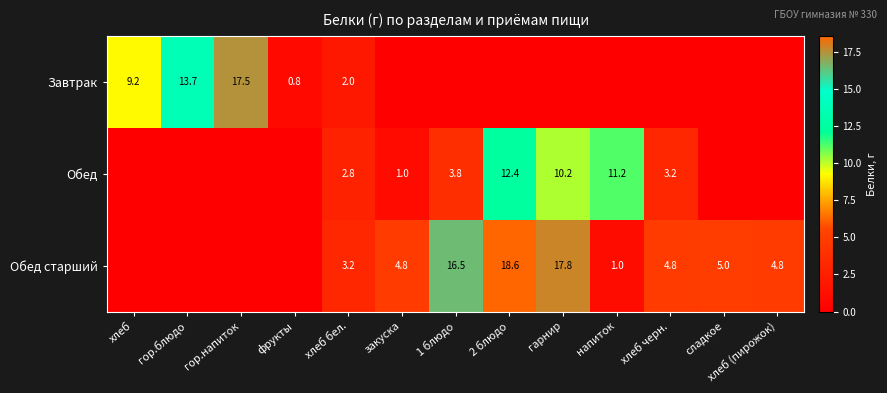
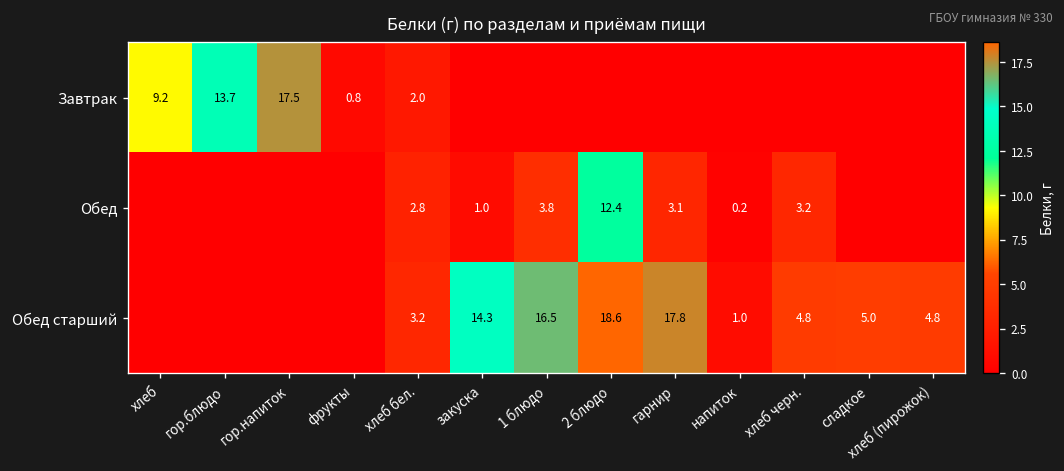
  {
    "Завтрак": {
      "хлеб": 9.2,
      "гор.блюдо": 13.7,
      "гор.напиток": 17.5,
      "фрукты": 0.8,
      "хлеб бел.": 2.0
    },
    "Обед": {
      "хлеб бел.": 2.8,
      "закуска": 1.0,
      "1 блюдо": 3.8,
      "2 блюдо": 12.4,
-     "гарнир": 10.2,
-     "напиток": 11.2,
+     "гарнир": 3.1,
+     "напиток": 0.2,
      "хлеб черн.": 3.2
    },
    "Обед старший": {
      "хлеб бел.": 3.2,
-     "закуска": 4.8,
+     "закуска": 14.3,
      "1 блюдо": 16.5,
      "2 блюдо": 18.6,
      "гарнир": 17.8,
      "напиток": 1.0,
      "хлеб черн.": 4.8,
      "сладкое": 5.0,
      "хлеб (пирожок)": 4.8
    }
  }
